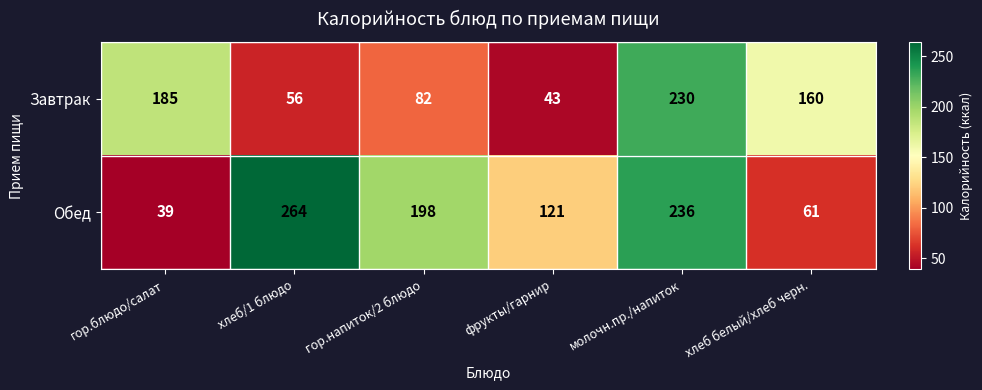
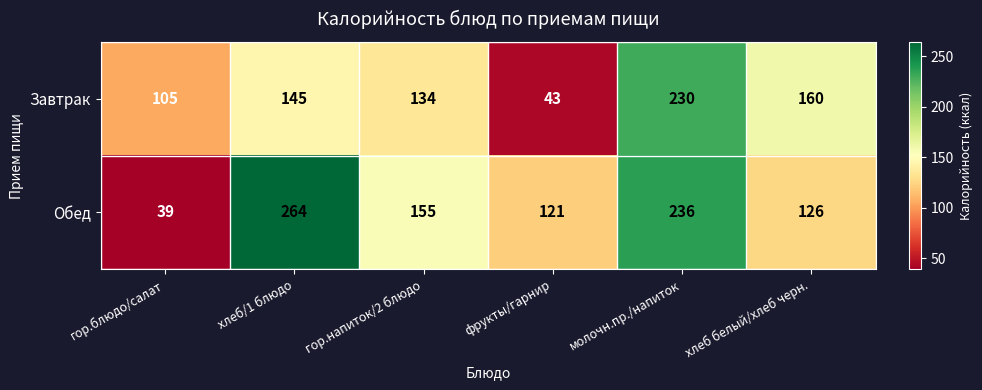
  {
    "Завтрак": {
-     "гор.блюдо/салат": 185,
-     "хлеб/1 блюдо": 56,
-     "гор.напиток/2 блюдо": 82,
+     "гор.блюдо/салат": 105,
+     "хлеб/1 блюдо": 145,
+     "гор.напиток/2 блюдо": 134,
      "фрукты/гарнир": 43,
      "молочн.пр./напиток": 230,
      "хлеб белый/хлеб черн.": 160
    },
    "Обед": {
      "гор.блюдо/салат": 39,
      "хлеб/1 блюдо": 264,
-     "гор.напиток/2 блюдо": 198,
+     "гор.напиток/2 блюдо": 155,
      "фрукты/гарнир": 121,
      "молочн.пр./напиток": 236,
-     "хлеб белый/хлеб черн.": 61
+     "хлеб белый/хлеб черн.": 126
    }
  }
